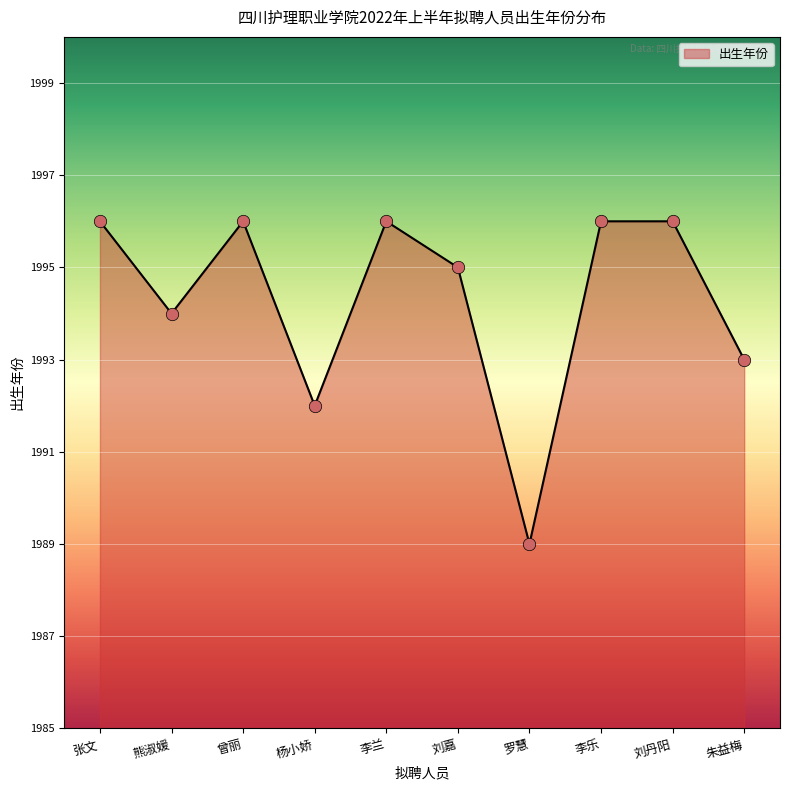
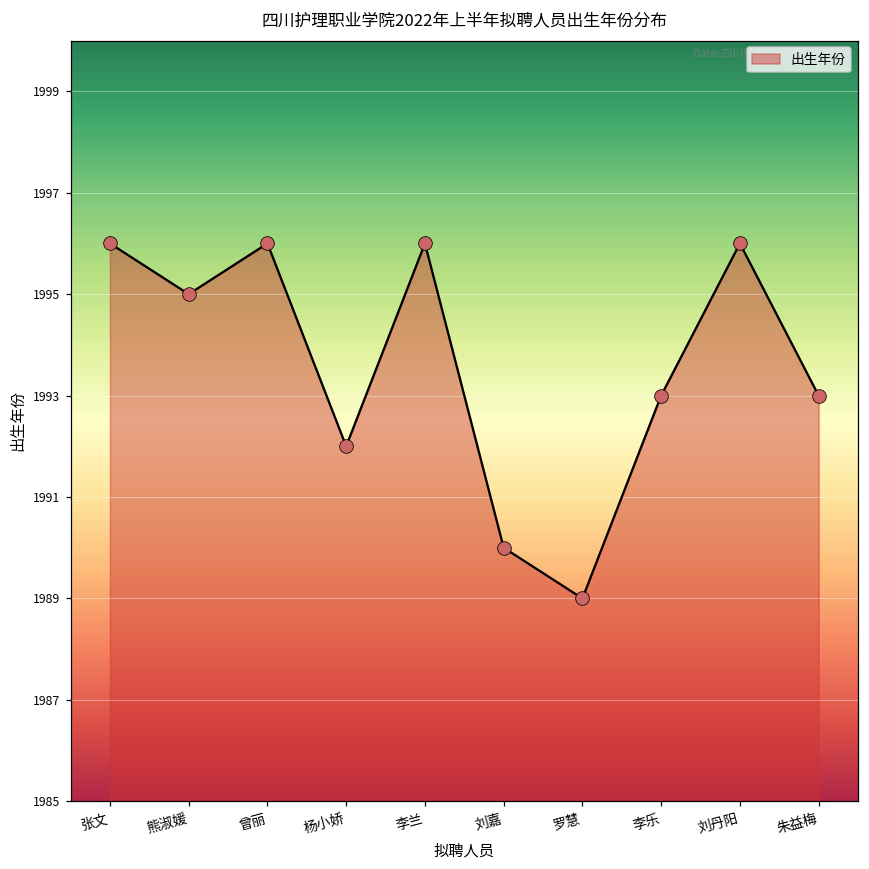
  {
    "张文": 1996,
-   "熊淑媛": 1994,
+   "熊淑媛": 1995,
    "曾丽": 1996,
    "杨小娇": 1992,
    "李兰": 1996,
-   "刘嘉": 1995,
+   "刘嘉": 1990,
    "罗慧": 1989,
-   "李乐": 1996,
+   "李乐": 1993,
    "刘丹阳": 1996,
    "朱益梅": 1993
  }
